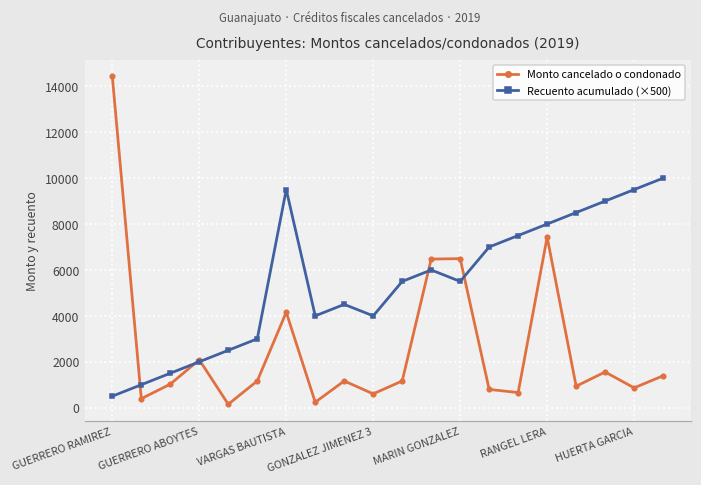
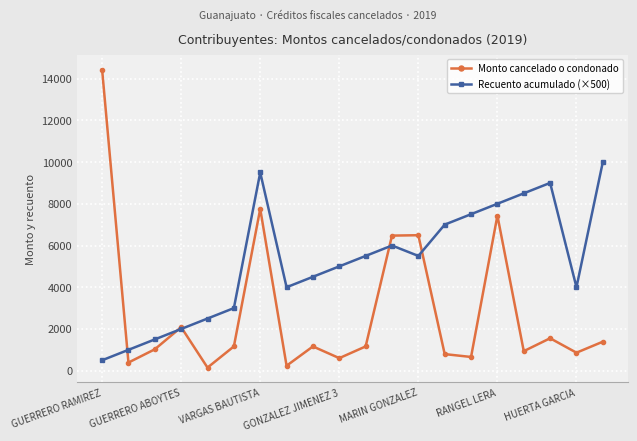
  {
    "Monto cancelado o condonado": {
      "GUERRERO RAMIREZ": 14400,
-     "VARGAS BAUTISTA": 4200,
+     "VARGAS BAUTISTA": 7800,
      "GONZALEZ JIMENEZ 3": 600,
      "MARIN GONZALEZ": 6500,
      "RANGEL LERA": 7400,
      "HUERTA GARCIA": 900
    },
    "Recuento acumulado (×500)": {
      "GUERRERO RAMIREZ": 500,
      "VARGAS BAUTISTA": 9500,
-     "GONZALEZ JIMENEZ 3": 4000,
+     "GONZALEZ JIMENEZ 3": 5000,
      "MARIN GONZALEZ": 5500,
      "RANGEL LERA": 8000,
-     "HUERTA GARCIA": 9500
+     "HUERTA GARCIA": 4000
    }
  }
